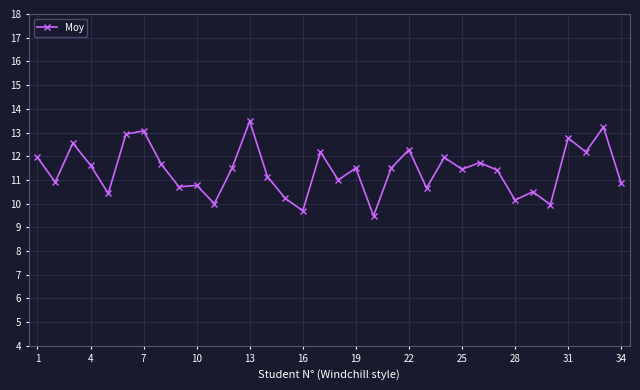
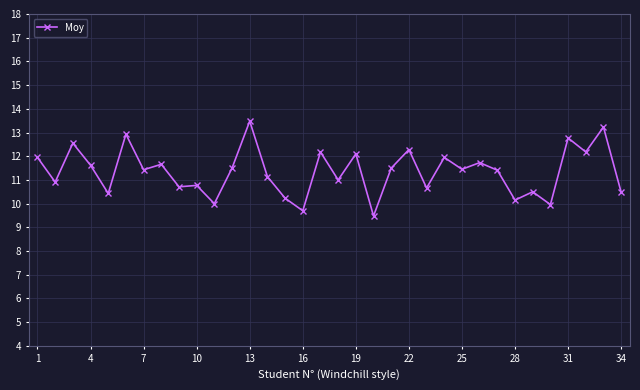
  {
    "1": 12.0,
    "4": 11.6,
-   "7": 13.1,
+   "7": 11.4,
    "10": 10.8,
    "13": 13.5,
    "16": 9.7,
-   "19": 11.5,
+   "19": 12.1,
    "22": 12.3,
    "25": 11.5,
    "28": 10.2,
    "31": 12.8,
-   "34": 10.9
+   "34": 10.5
  }
